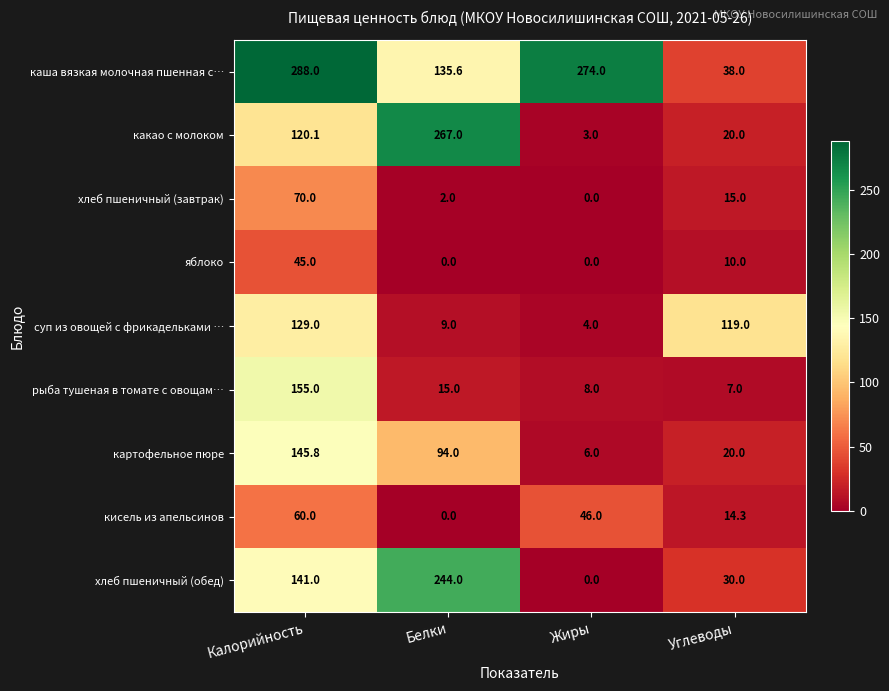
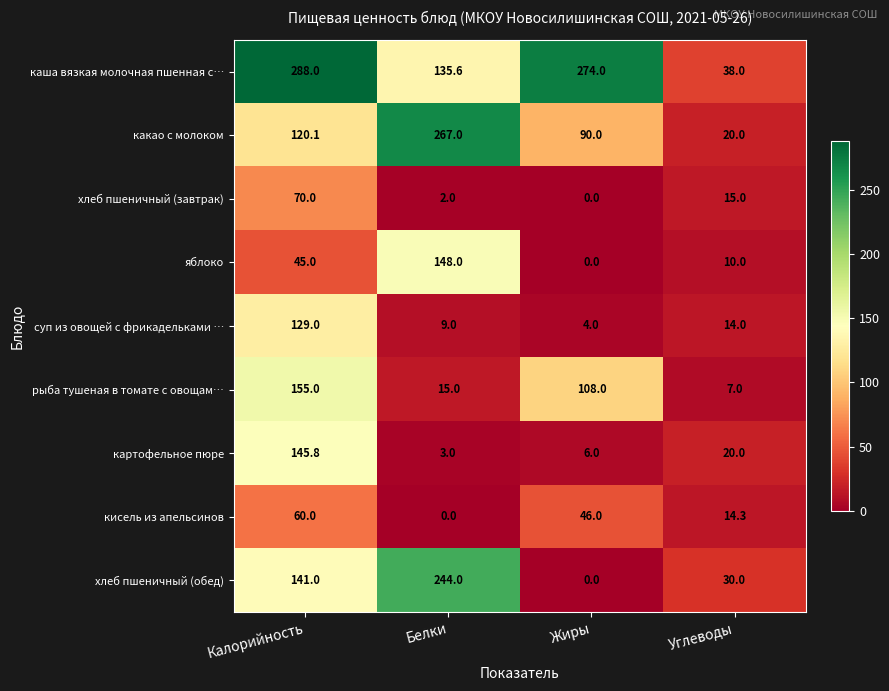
  {
    "каша вязкая молочная пшенная с…": {
      "Калорийность": 288.0,
      "Белки": 135.6,
      "Жиры": 274.0,
      "Углеводы": 38.0
    },
    "какао с молоком": {
      "Калорийность": 120.1,
      "Белки": 267.0,
-     "Жиры": 3.0,
+     "Жиры": 90.0,
      "Углеводы": 20.0
    },
    "хлеб пшеничный (завтрак)": {
      "Калорийность": 70.0,
      "Белки": 2.0,
      "Жиры": 0.0,
      "Углеводы": 15.0
    },
    "яблоко": {
      "Калорийность": 45.0,
-     "Белки": 0.0,
+     "Белки": 148.0,
      "Жиры": 0.0,
      "Углеводы": 10.0
    },
    "суп из овощей с фрикадельками …": {
      "Калорийность": 129.0,
      "Белки": 9.0,
      "Жиры": 4.0,
-     "Углеводы": 119.0
+     "Углеводы": 14.0
    },
    "рыба тушеная в томате с овощам…": {
      "Калорийность": 155.0,
      "Белки": 15.0,
-     "Жиры": 8.0,
+     "Жиры": 108.0,
      "Углеводы": 7.0
    },
    "картофельное пюре": {
      "Калорийность": 145.8,
-     "Белки": 94.0,
+     "Белки": 3.0,
      "Жиры": 6.0,
      "Углеводы": 20.0
    },
    "кисель из апельсинов": {
      "Калорийность": 60.0,
      "Белки": 0.0,
      "Жиры": 46.0,
      "Углеводы": 14.3
    },
    "хлеб пшеничный (обед)": {
      "Калорийность": 141.0,
      "Белки": 244.0,
      "Жиры": 0.0,
      "Углеводы": 30.0
    }
  }
